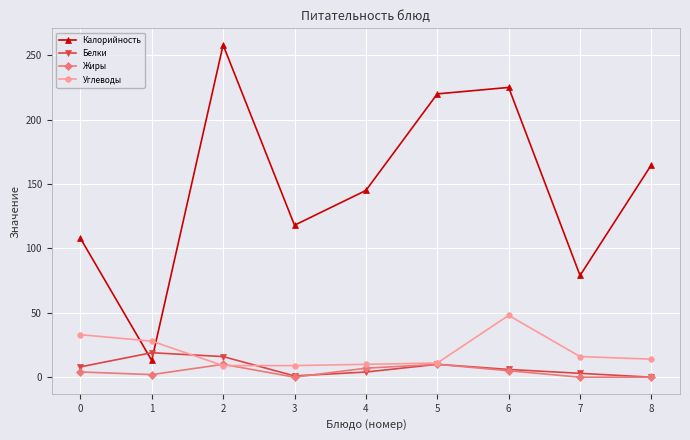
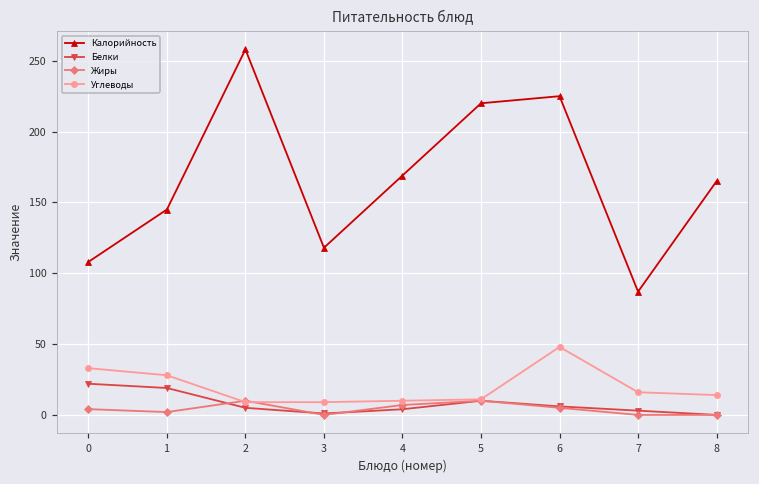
  {
    "Калорийность": {
      "0": 108,
-     "1": 13,
+     "1": 145,
      "2": 258,
      "3": 118,
-     "4": 145,
+     "4": 169,
      "5": 220,
      "6": 225,
-     "7": 79,
+     "7": 87,
      "8": 165
    },
    "Белки": {
-     "0": 8,
+     "0": 22,
      "1": 19,
-     "2": 16,
+     "2": 5,
      "4": 4,
      "7": 3
    }
  }
